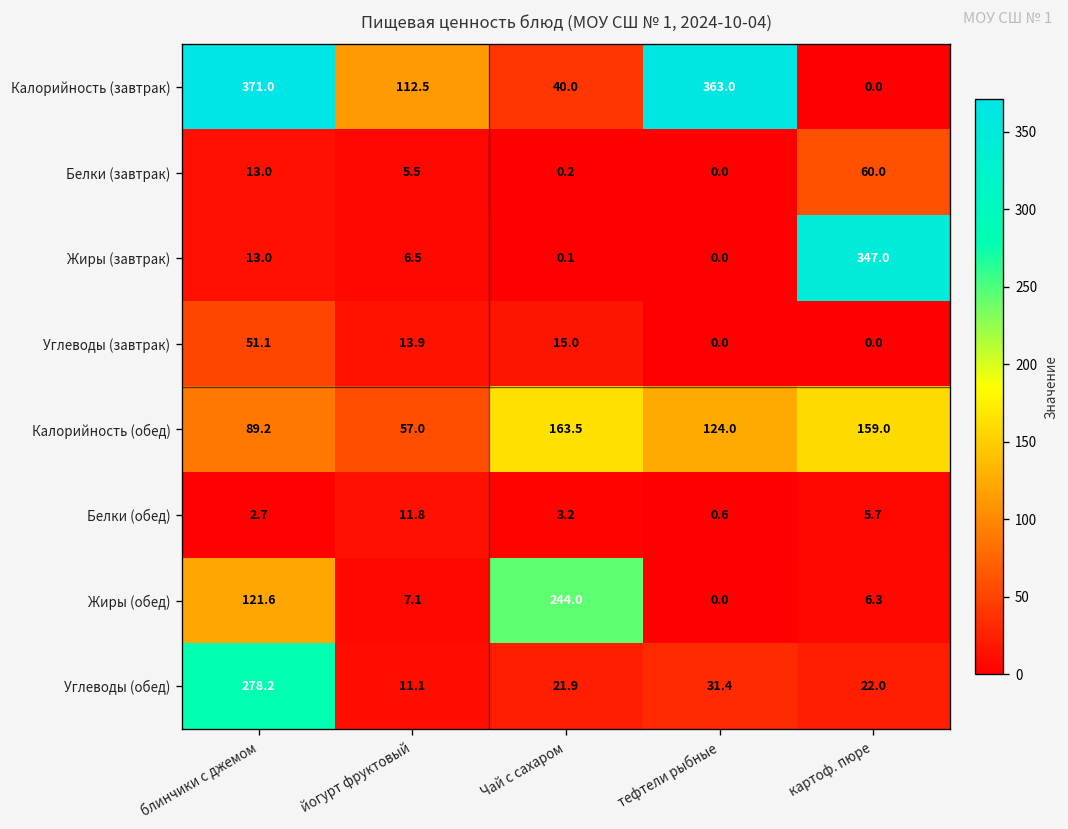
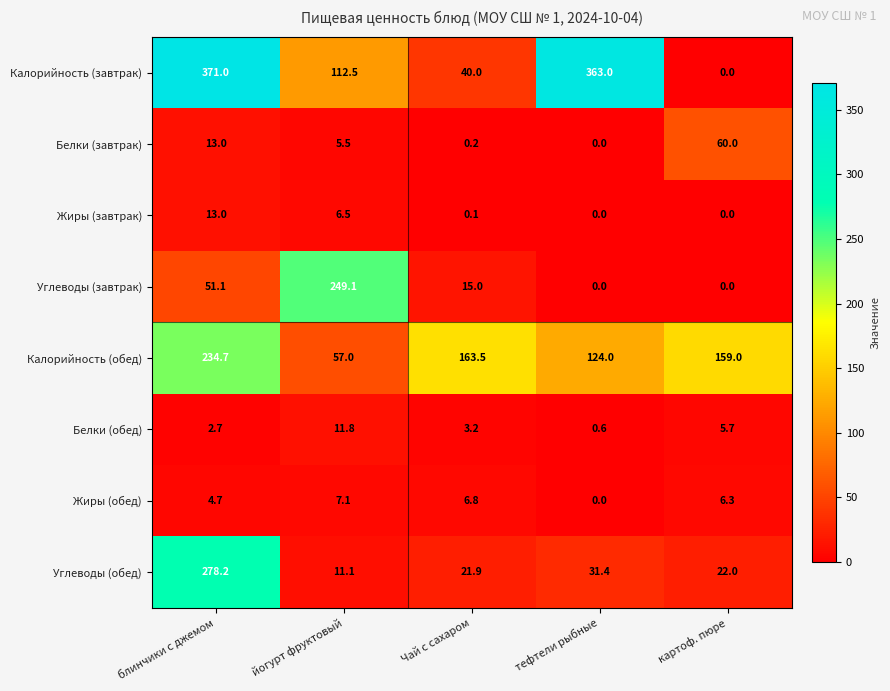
  {
    "Калорийность (завтрак)": {
      "блинчики с джемом": 371.0,
      "йогурт фруктовый": 112.5,
      "Чай с сахаром": 40.0,
      "тефтели рыбные": 363.0,
      "картоф. пюре": 0.0
    },
    "Белки (завтрак)": {
      "блинчики с джемом": 13.0,
      "йогурт фруктовый": 5.5,
      "Чай с сахаром": 0.2,
      "тефтели рыбные": 0.0,
      "картоф. пюре": 60.0
    },
    "Жиры (завтрак)": {
      "блинчики с джемом": 13.0,
      "йогурт фруктовый": 6.5,
      "Чай с сахаром": 0.1,
      "тефтели рыбные": 0.0,
-     "картоф. пюре": 347.0
+     "картоф. пюре": 0.0
    },
    "Углеводы (завтрак)": {
      "блинчики с джемом": 51.1,
-     "йогурт фруктовый": 13.9,
+     "йогурт фруктовый": 249.1,
      "Чай с сахаром": 15.0,
      "тефтели рыбные": 0.0,
      "картоф. пюре": 0.0
    },
    "Калорийность (обед)": {
-     "блинчики с джемом": 89.2,
+     "блинчики с джемом": 234.7,
      "йогурт фруктовый": 57.0,
      "Чай с сахаром": 163.5,
      "тефтели рыбные": 124.0,
      "картоф. пюре": 159.0
    },
    "Белки (обед)": {
      "блинчики с джемом": 2.7,
      "йогурт фруктовый": 11.8,
      "Чай с сахаром": 3.2,
      "тефтели рыбные": 0.6,
      "картоф. пюре": 5.7
    },
    "Жиры (обед)": {
-     "блинчики с джемом": 121.6,
+     "блинчики с джемом": 4.7,
      "йогурт фруктовый": 7.1,
-     "Чай с сахаром": 244.0,
+     "Чай с сахаром": 6.8,
      "тефтели рыбные": 0.0,
      "картоф. пюре": 6.3
    },
    "Углеводы (обед)": {
      "блинчики с джемом": 278.2,
      "йогурт фруктовый": 11.1,
      "Чай с сахаром": 21.9,
      "тефтели рыбные": 31.4,
      "картоф. пюре": 22.0
    }
  }
